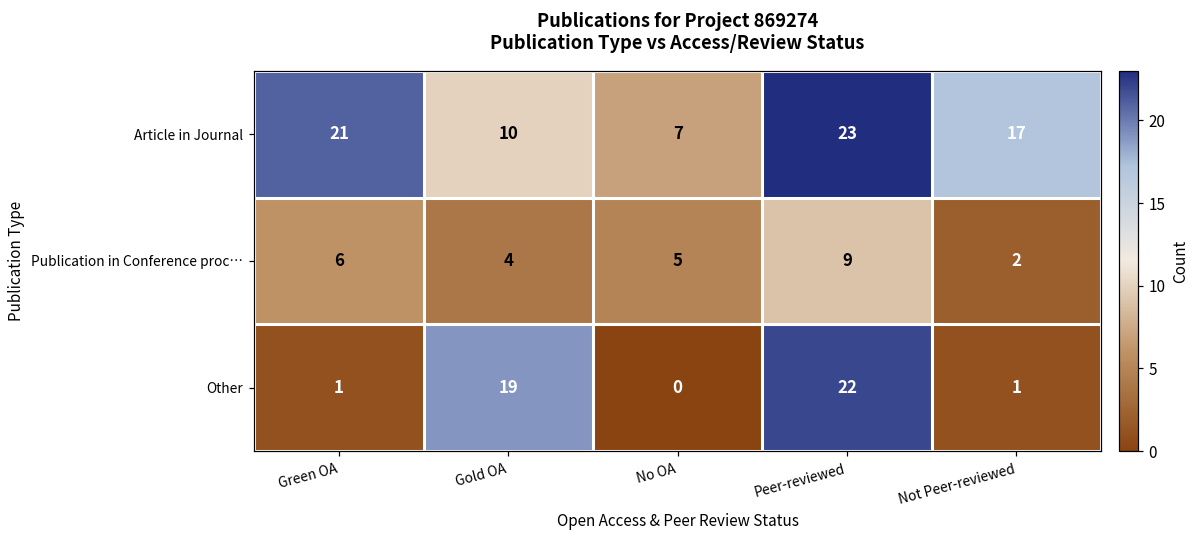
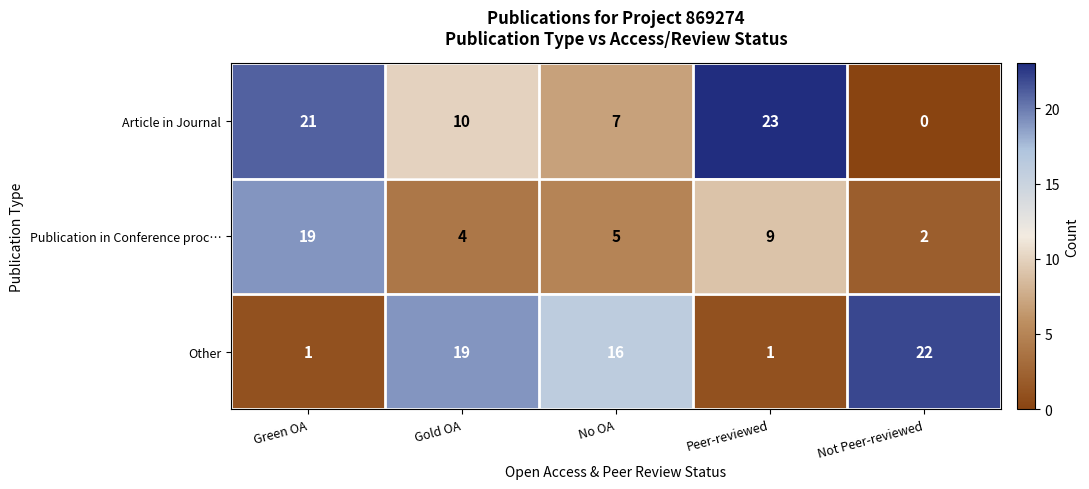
  {
    "Article in Journal": {
      "Green OA": 21,
      "Gold OA": 10,
      "No OA": 7,
      "Peer-reviewed": 23,
-     "Not Peer-reviewed": 17
+     "Not Peer-reviewed": 0
    },
    "Publication in Conference proc…": {
-     "Green OA": 6,
+     "Green OA": 19,
      "Gold OA": 4,
      "No OA": 5,
      "Peer-reviewed": 9,
      "Not Peer-reviewed": 2
    },
    "Other": {
      "Green OA": 1,
      "Gold OA": 19,
-     "No OA": 0,
-     "Peer-reviewed": 22,
-     "Not Peer-reviewed": 1
+     "No OA": 16,
+     "Peer-reviewed": 1,
+     "Not Peer-reviewed": 22
    }
  }
